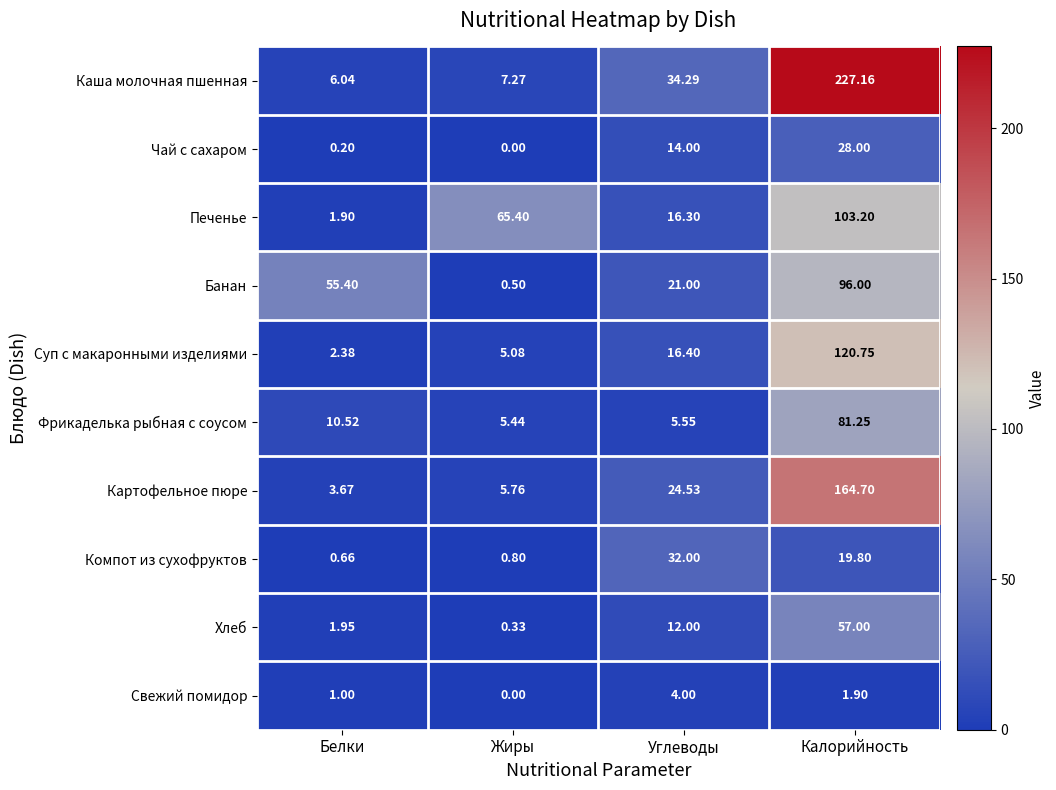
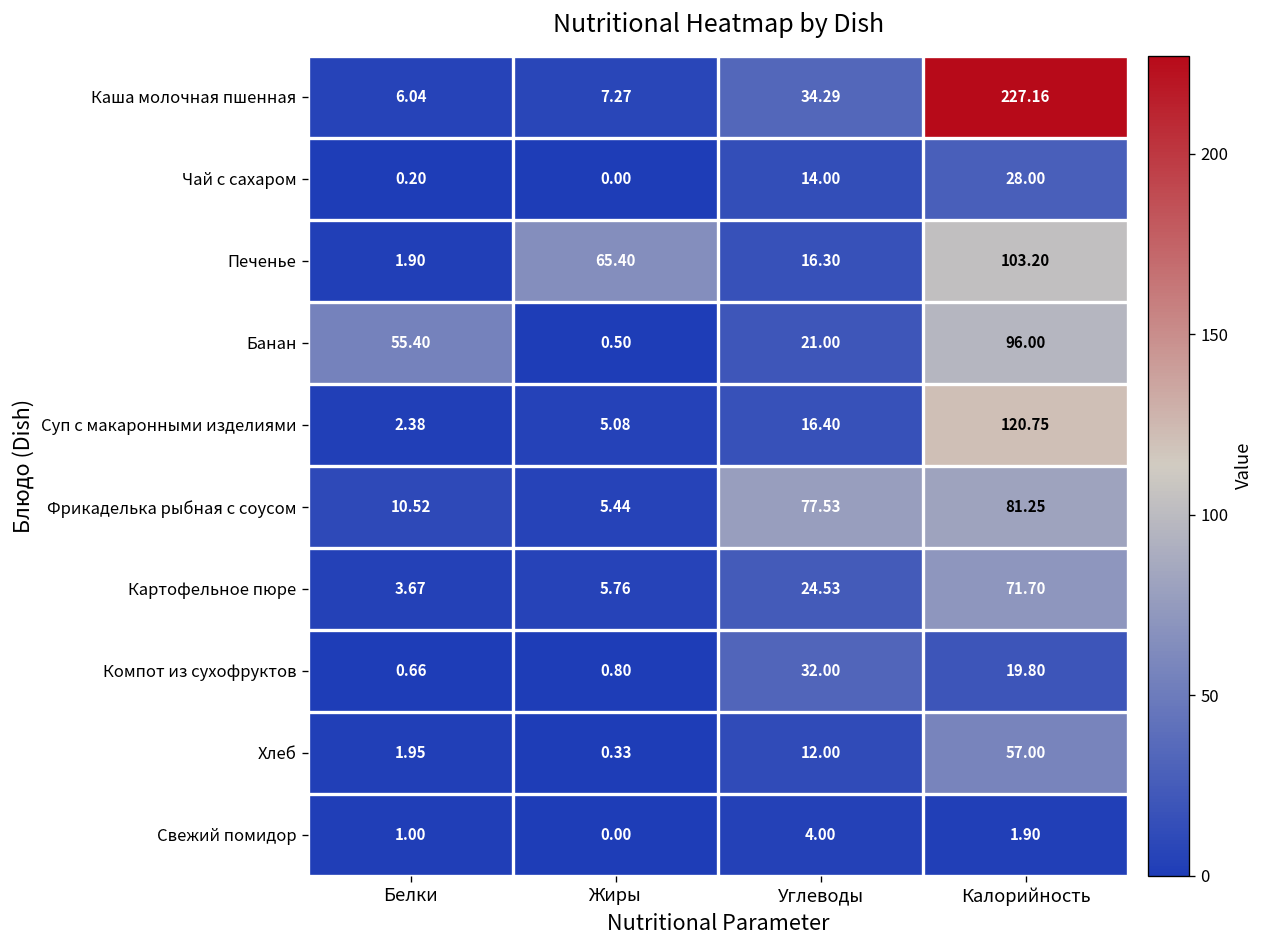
  {
    "Каша молочная пшенная": {
      "Белки": 6.04,
      "Жиры": 7.27,
      "Углеводы": 34.29,
      "Калорийность": 227.16
    },
    "Чай с сахаром": {
      "Белки": 0.20,
      "Жиры": 0.00,
      "Углеводы": 14.00,
      "Калорийность": 28.00
    },
    "Печенье": {
      "Белки": 1.90,
      "Жиры": 65.40,
      "Углеводы": 16.30,
      "Калорийность": 103.20
    },
    "Банан": {
      "Белки": 55.40,
      "Жиры": 0.50,
      "Углеводы": 21.00,
      "Калорийность": 96.00
    },
    "Суп с макаронными изделиями": {
      "Белки": 2.38,
      "Жиры": 5.08,
      "Углеводы": 16.40,
      "Калорийность": 120.75
    },
    "Фрикаделька рыбная с соусом": {
      "Белки": 10.52,
      "Жиры": 5.44,
-     "Углеводы": 5.55,
+     "Углеводы": 77.53,
      "Калорийность": 81.25
    },
    "Картофельное пюре": {
      "Белки": 3.67,
      "Жиры": 5.76,
      "Углеводы": 24.53,
-     "Калорийность": 164.70
+     "Калорийность": 71.70
    },
    "Компот из сухофруктов": {
      "Белки": 0.66,
      "Жиры": 0.80,
      "Углеводы": 32.00,
      "Калорийность": 19.80
    },
    "Хлеб": {
      "Белки": 1.95,
      "Жиры": 0.33,
      "Углеводы": 12.00,
      "Калорийность": 57.00
    },
    "Свежий помидор": {
      "Белки": 1.00,
      "Жиры": 0.00,
      "Углеводы": 4.00,
      "Калорийность": 1.90
    }
  }
